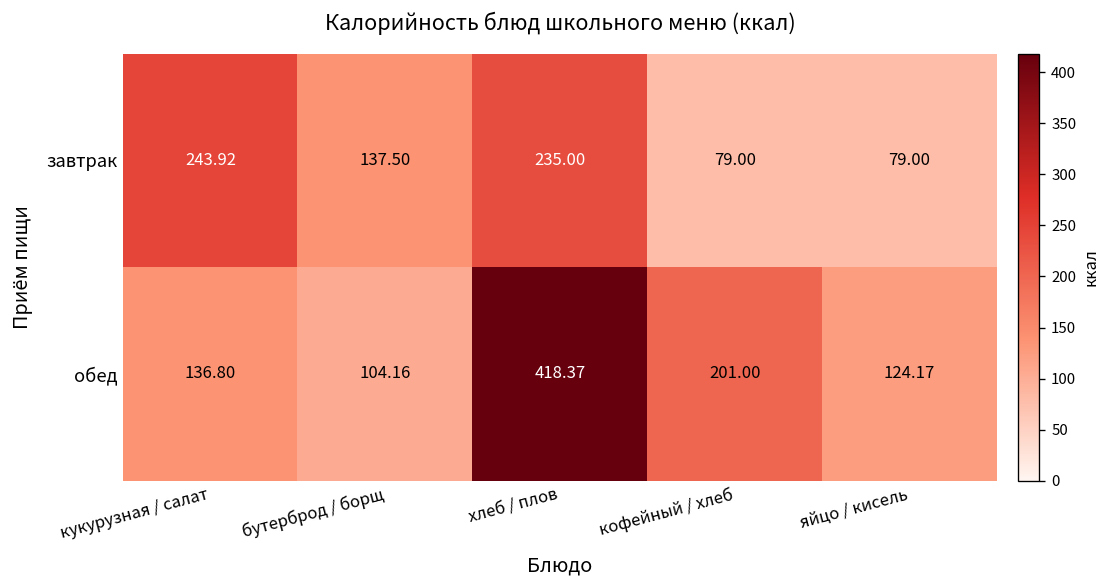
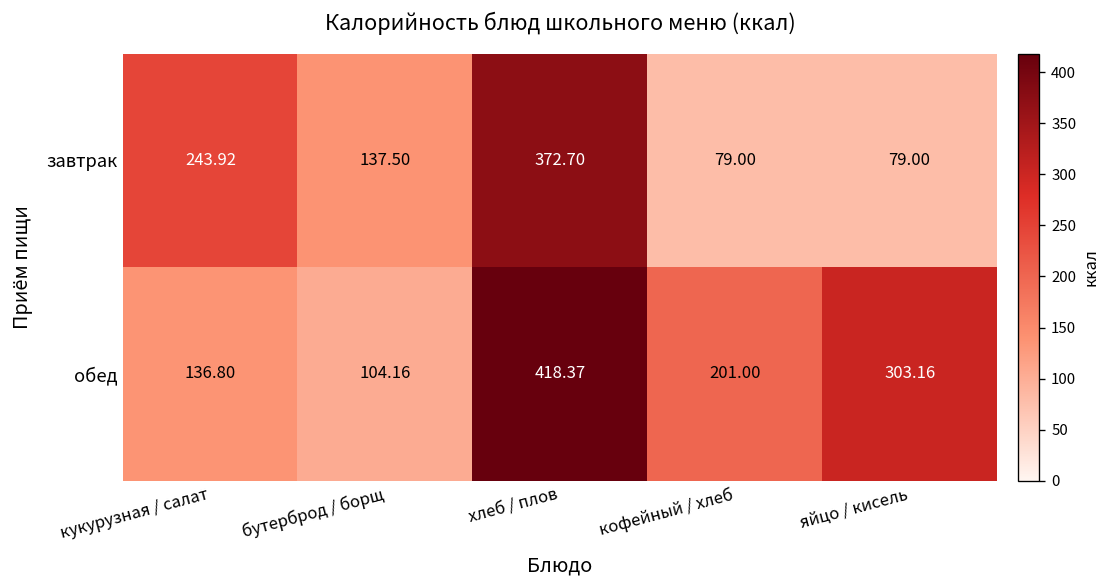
  {
    "завтрак": {
      "кукурузная / салат": 243.92,
      "бутерброд / борщ": 137.50,
-     "хлеб / плов": 235.00,
+     "хлеб / плов": 372.70,
      "кофейный / хлеб": 79.00,
      "яйцо / кисель": 79.00
    },
    "обед": {
      "кукурузная / салат": 136.80,
      "бутерброд / борщ": 104.16,
      "хлеб / плов": 418.37,
      "кофейный / хлеб": 201.00,
-     "яйцо / кисель": 124.17
+     "яйцо / кисель": 303.16
    }
  }
